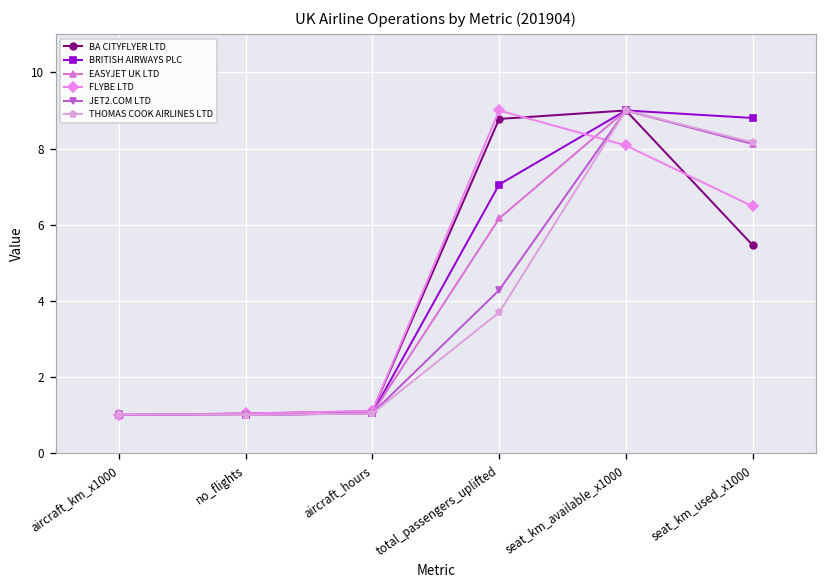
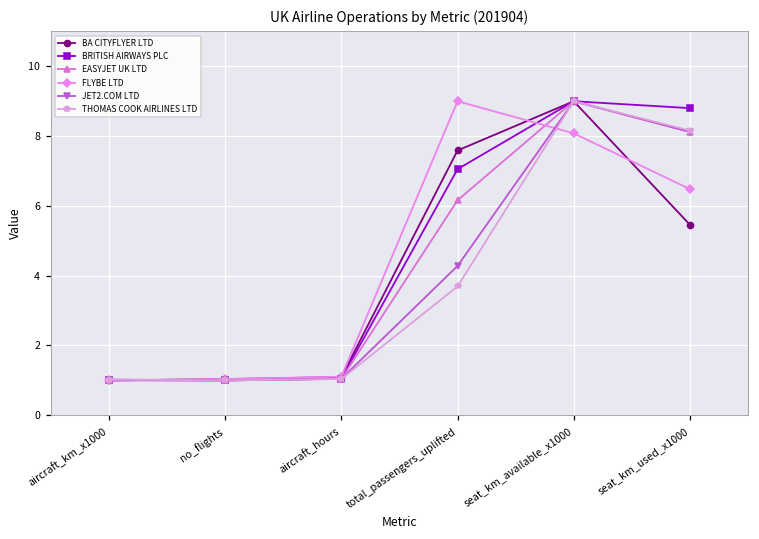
  {
    "BA CITYFLYER LTD": {
-     "total_passengers_uplifted": 8.8,
+     "total_passengers_uplifted": 7.6,
      "seat_km_used_x1000": 5.5
    },
    "BRITISH AIRWAYS PLC": {
      "total_passengers_uplifted": 7.1,
      "seat_km_used_x1000": 8.8
    }
  }
